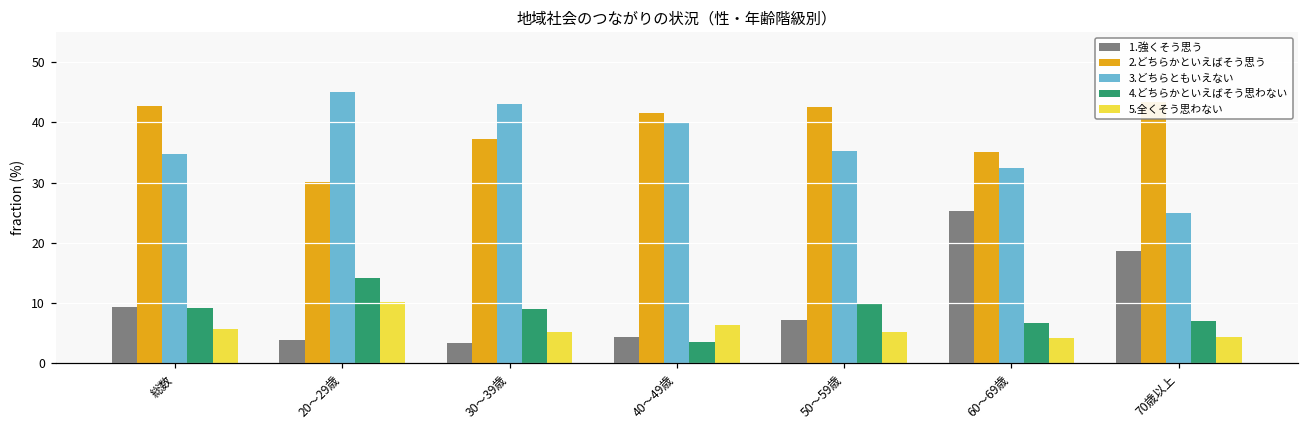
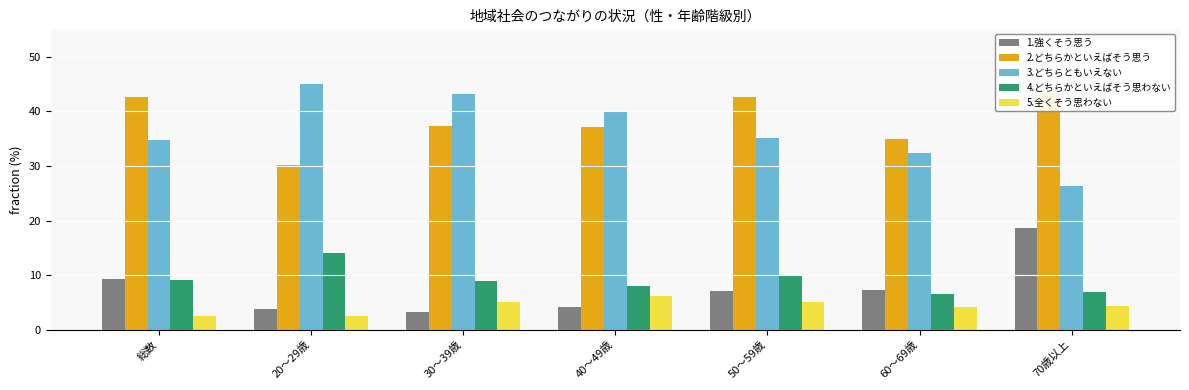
  {
    "1.強くそう思う": {
      "総数": 9,
      "20～29歳": 4,
      "30～39歳": 3,
      "40～49歳": 4,
      "50～59歳": 7,
-     "60～69歳": 25,
+     "60～69歳": 7,
      "70歳以上": 19
    },
    "2.どちらかといえばそう思う": {
      "総数": 43,
      "20～29歳": 30,
      "30～39歳": 37,
-     "40～49歳": 41,
+     "40～49歳": 37,
      "50～59歳": 43,
      "60～69歳": 35
    },
    "3.どちらともいえない": {
      "総数": 35,
      "20～29歳": 45,
      "30～39歳": 43,
      "40～49歳": 40,
      "50～59歳": 35,
      "60～69歳": 32,
-     "70歳以上": 25
+     "70歳以上": 26
    },
    "4.どちらかといえばそう思わない": {
      "総数": 9,
      "20～29歳": 14,
      "30～39歳": 9,
-     "40～49歳": 4,
+     "40～49歳": 8,
      "50～59歳": 10,
      "60～69歳": 7,
      "70歳以上": 7
    },
    "5.全くそう思わない": {
-     "総数": 6,
-     "20～29歳": 10,
+     "総数": 3,
+     "20～29歳": 3,
      "30～39歳": 5,
      "40～49歳": 6,
      "50～59歳": 5,
      "60～69歳": 4,
      "70歳以上": 4
    }
  }
